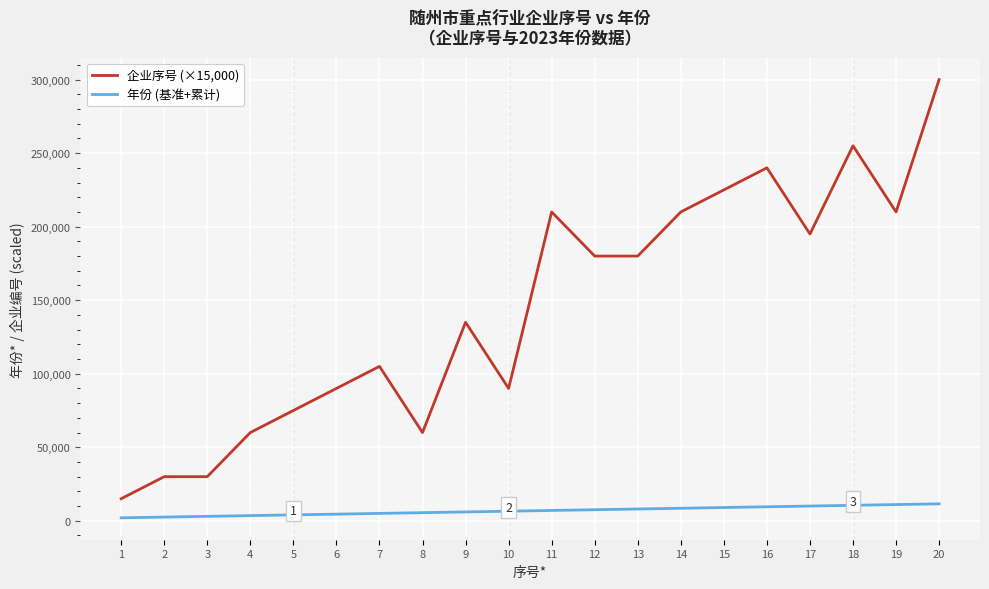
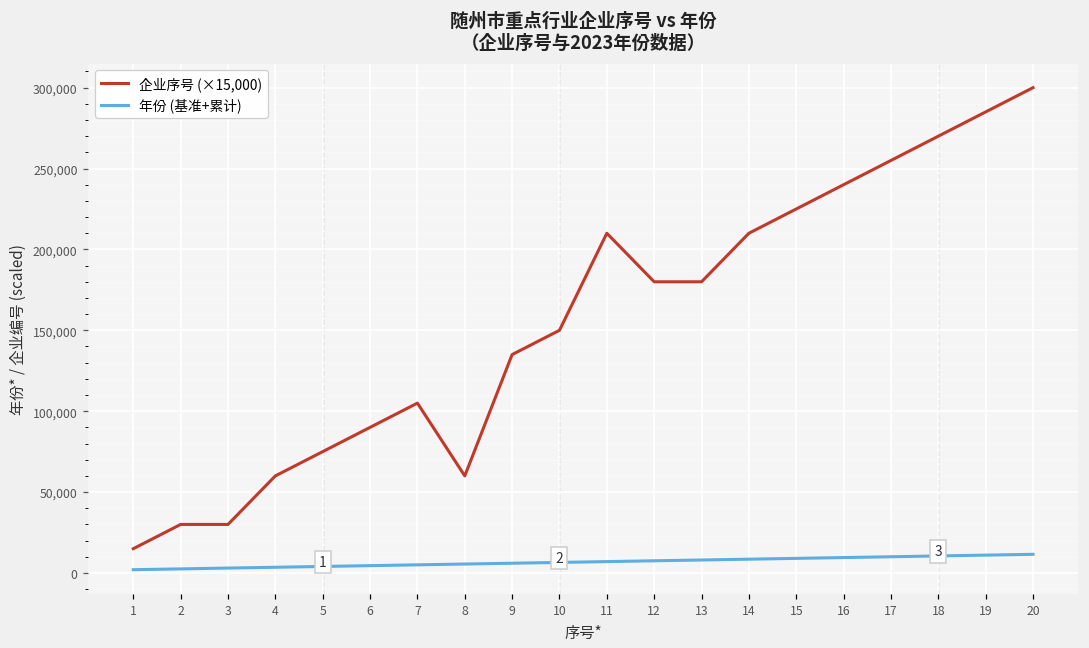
  {
    "企业序号 (×15,000)": {
      "1": "15,000",
      "2": "30,000",
      "3": "30,000",
      "4": "60,000",
      "5": "75,000",
      "6": "90,000",
      "7": "105,000",
      "8": "60,000",
      "9": "135,000",
-     "10": "90,000",
+     "10": "150,000",
      "11": "210,000",
      "12": "180,000",
      "13": "180,000",
      "14": "210,000",
      "15": "225,000",
      "16": "240,000",
-     "17": "195,000",
-     "18": "255,000",
-     "19": "210,000",
+     "17": "255,000",
+     "18": "270,000",
+     "19": "285,000",
      "20": "300,000"
    },
    "年份 (基准+累计)": {
      "1": "2,000",
      "2": "3,000",
      "3": "3,000",
      "4": "4,000",
      "6": "5,000",
      "7": "5,000",
      "8": "6,000",
      "9": "6,000",
      "11": "7,000",
      "12": "8,000",
      "13": "8,000",
      "14": "9,000",
      "15": "9,000",
      "16": "10,000",
      "17": "10,000",
      "19": "11,000",
      "20": "12,000"
    }
  }
